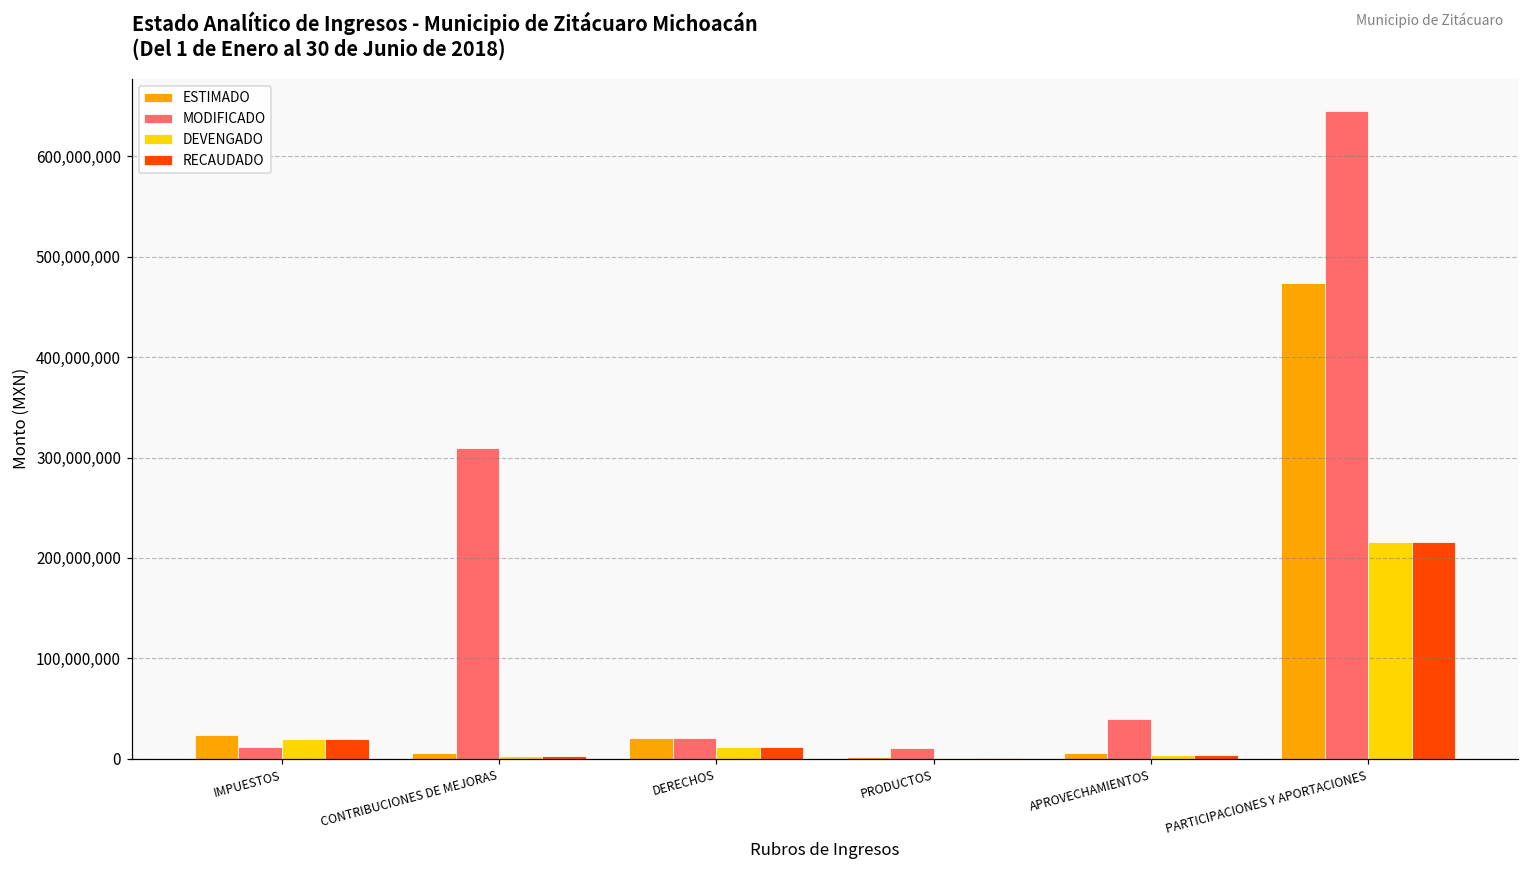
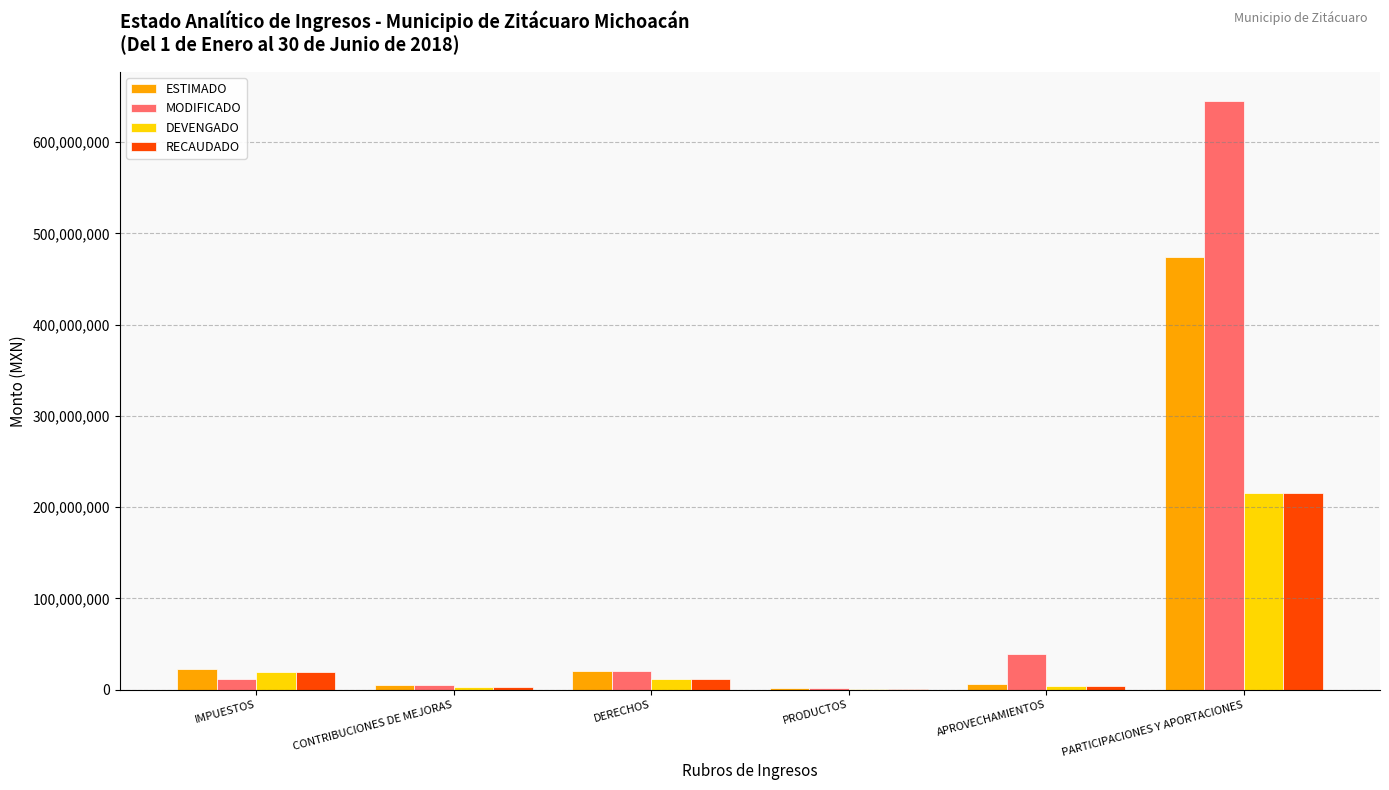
  {
    "MODIFICADO": {
      "IMPUESTOS": "10,000,000",
-     "CONTRIBUCIONES DE MEJORAS": "310,000,000",
+     "CONTRIBUCIONES DE MEJORAS": "10,000,000",
      "DERECHOS": "20,000,000",
-     "PRODUCTOS": "10,000,000",
+     "PRODUCTOS": "0",
      "APROVECHAMIENTOS": "40,000,000",
      "PARTICIPACIONES Y APORTACIONES": "640,000,000"
    },
    "RECAUDADO": {
      "IMPUESTOS": "20,000,000",
      "CONTRIBUCIONES DE MEJORAS": "0",
      "DERECHOS": "10,000,000",
      "APROVECHAMIENTOS": "0",
      "PARTICIPACIONES Y APORTACIONES": "220,000,000"
    }
  }
